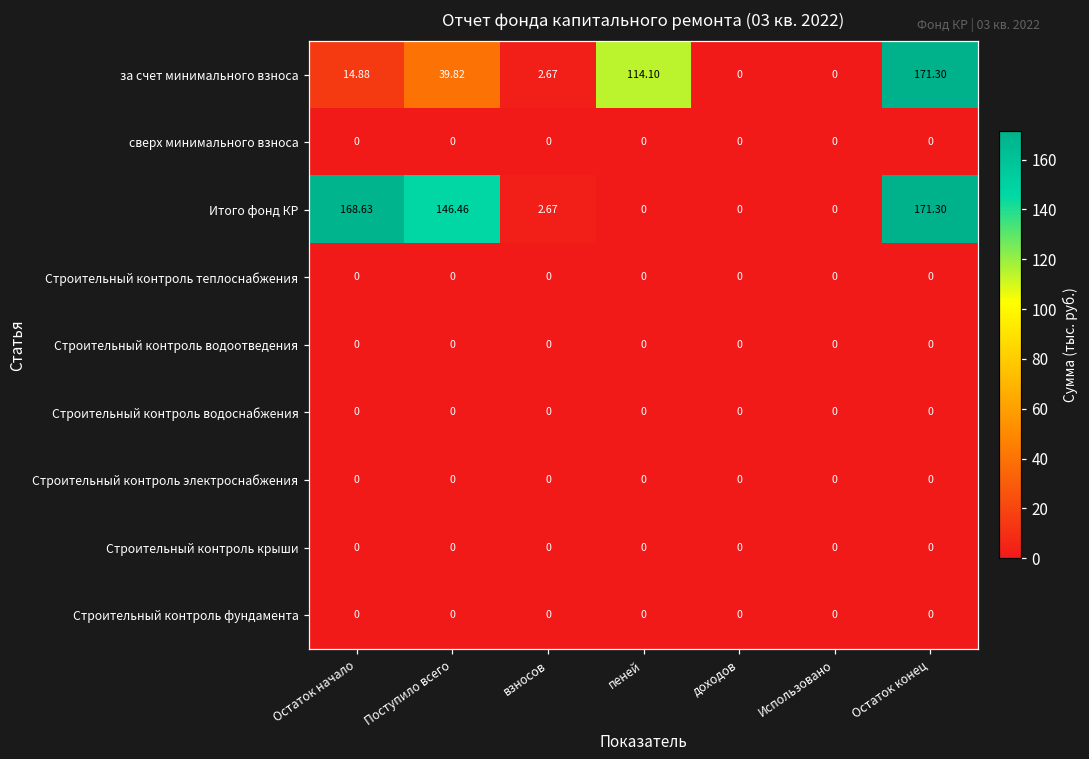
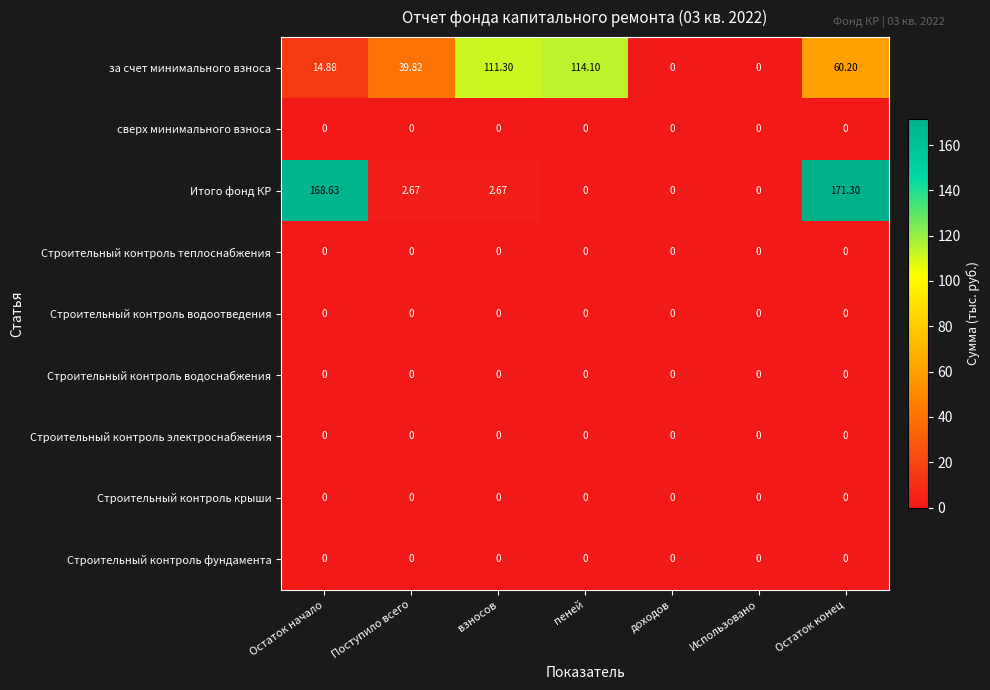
  {
    "за счет минимального взноса": {
      "Остаток начало": 14.88,
      "Поступило всего": 39.82,
-     "взносов": 2.67,
+     "взносов": 111.30,
      "пеней": 114.10,
      "доходов": 0,
      "Использовано": 0,
-     "Остаток конец": 171.30
+     "Остаток конец": 60.20
    },
    "сверх минимального взноса": {
      "Остаток начало": 0,
      "Поступило всего": 0,
      "взносов": 0,
      "пеней": 0,
      "доходов": 0,
      "Использовано": 0,
      "Остаток конец": 0
    },
    "Итого фонд КР": {
      "Остаток начало": 168.63,
-     "Поступило всего": 146.46,
+     "Поступило всего": 2.67,
      "взносов": 2.67,
      "пеней": 0,
      "доходов": 0,
      "Использовано": 0,
      "Остаток конец": 171.30
    },
    "Строительный контроль теплоснабжения": {
      "Остаток начало": 0,
      "Поступило всего": 0,
      "взносов": 0,
      "пеней": 0,
      "доходов": 0,
      "Использовано": 0,
      "Остаток конец": 0
    },
    "Строительный контроль водоотведения": {
      "Остаток начало": 0,
      "Поступило всего": 0,
      "взносов": 0,
      "пеней": 0,
      "доходов": 0,
      "Использовано": 0,
      "Остаток конец": 0
    },
    "Строительный контроль водоснабжения": {
      "Остаток начало": 0,
      "Поступило всего": 0,
      "взносов": 0,
      "пеней": 0,
      "доходов": 0,
      "Использовано": 0,
      "Остаток конец": 0
    },
    "Строительный контроль электроснабжения": {
      "Остаток начало": 0,
      "Поступило всего": 0,
      "взносов": 0,
      "пеней": 0,
      "доходов": 0,
      "Использовано": 0,
      "Остаток конец": 0
    },
    "Строительный контроль крыши": {
      "Остаток начало": 0,
      "Поступило всего": 0,
      "взносов": 0,
      "пеней": 0,
      "доходов": 0,
      "Использовано": 0,
      "Остаток конец": 0
    },
    "Строительный контроль фундамента": {
      "Остаток начало": 0,
      "Поступило всего": 0,
      "взносов": 0,
      "пеней": 0,
      "доходов": 0,
      "Использовано": 0,
      "Остаток конец": 0
    }
  }
